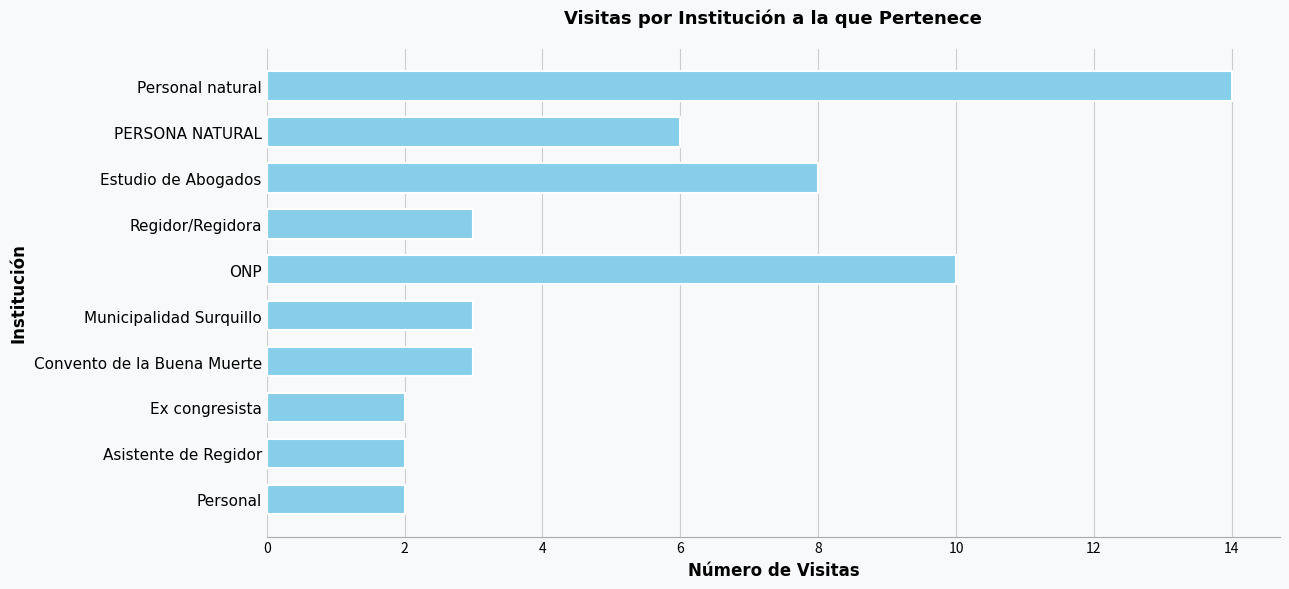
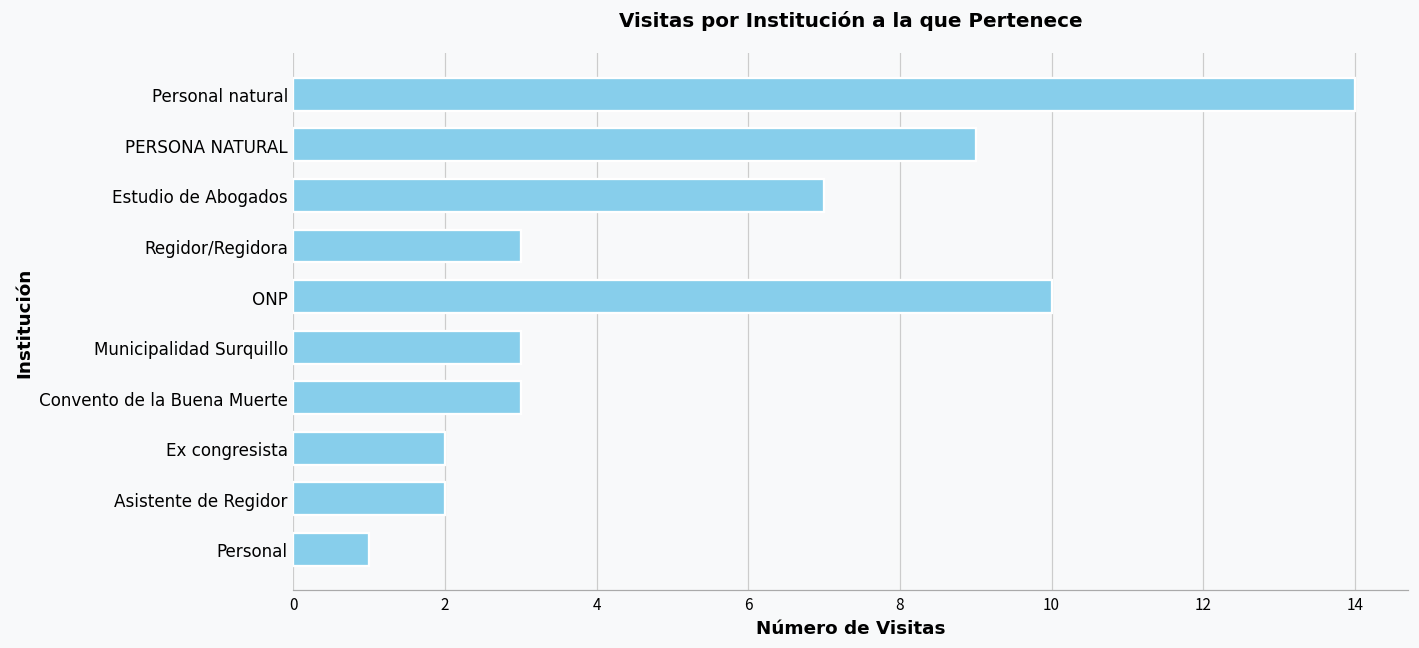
  {
    "Personal natural": 14,
-   "PERSONA NATURAL": 6,
-   "Estudio de Abogados": 8,
+   "PERSONA NATURAL": 9,
+   "Estudio de Abogados": 7,
    "Regidor/Regidora": 3,
    "ONP": 10,
    "Municipalidad Surquillo": 3,
    "Convento de la Buena Muerte": 3,
    "Ex congresista": 2,
    "Asistente de Regidor": 2,
-   "Personal": 2
+   "Personal": 1
  }
